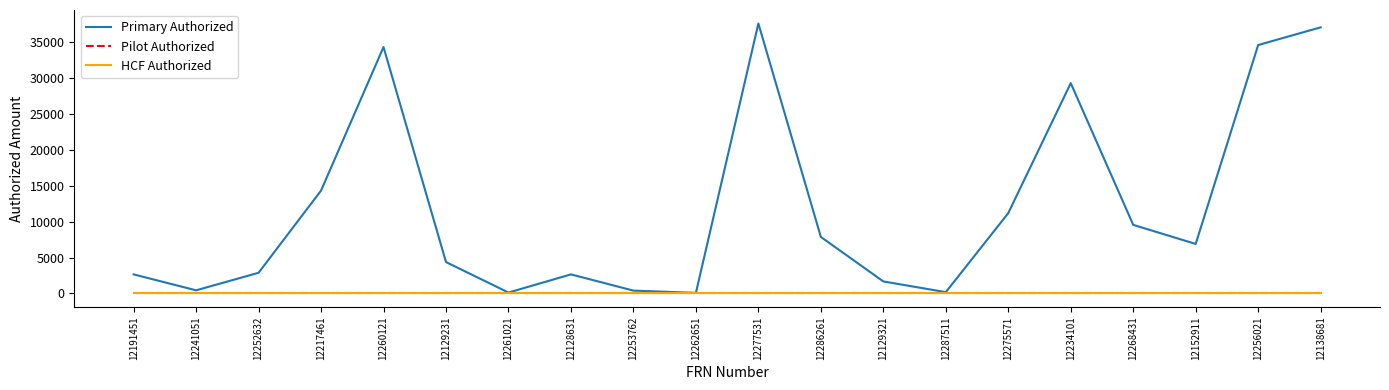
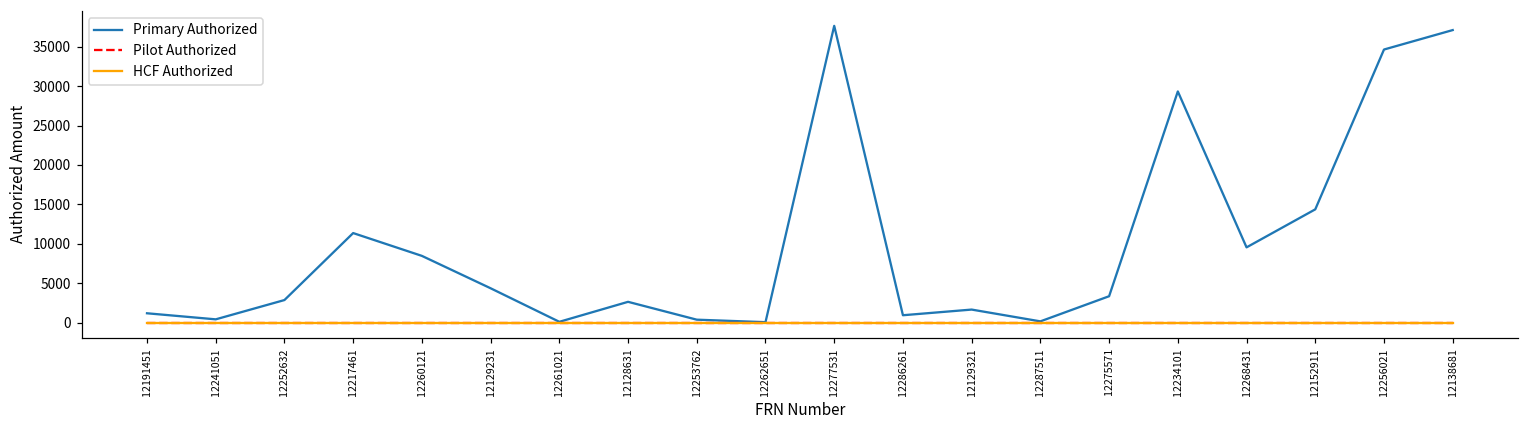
  {
    "Primary Authorized": {
-     "12191451": 3000,
+     "12191451": 1000,
      "12241051": 0,
      "12252632": 3000,
-     "12217461": 14000,
-     "12260121": 34000,
+     "12217461": 11000,
+     "12260121": 8000,
      "12129231": 4000,
      "12128631": 3000,
      "12253762": 0,
      "12277531": 38000,
-     "12286261": 8000,
+     "12286261": 1000,
      "12129321": 2000,
-     "12275571": 11000,
+     "12275571": 3000,
      "12234101": 29000,
      "12268431": 10000,
-     "12152911": 7000,
+     "12152911": 14000,
      "12256021": 35000,
      "12138681": 37000
    },
    "HCF Authorized": {
      "12191451": 0,
      "12241051": 0,
      "12252632": 0,
      "12217461": 0,
      "12260121": 0,
      "12129231": 0,
      "12128631": 0,
      "12253762": 0,
      "12277531": 0,
      "12286261": 0,
      "12129321": 0,
      "12275571": 0,
      "12234101": 0,
      "12268431": 0,
      "12152911": 0,
      "12256021": 0,
      "12138681": 0
    }
  }
